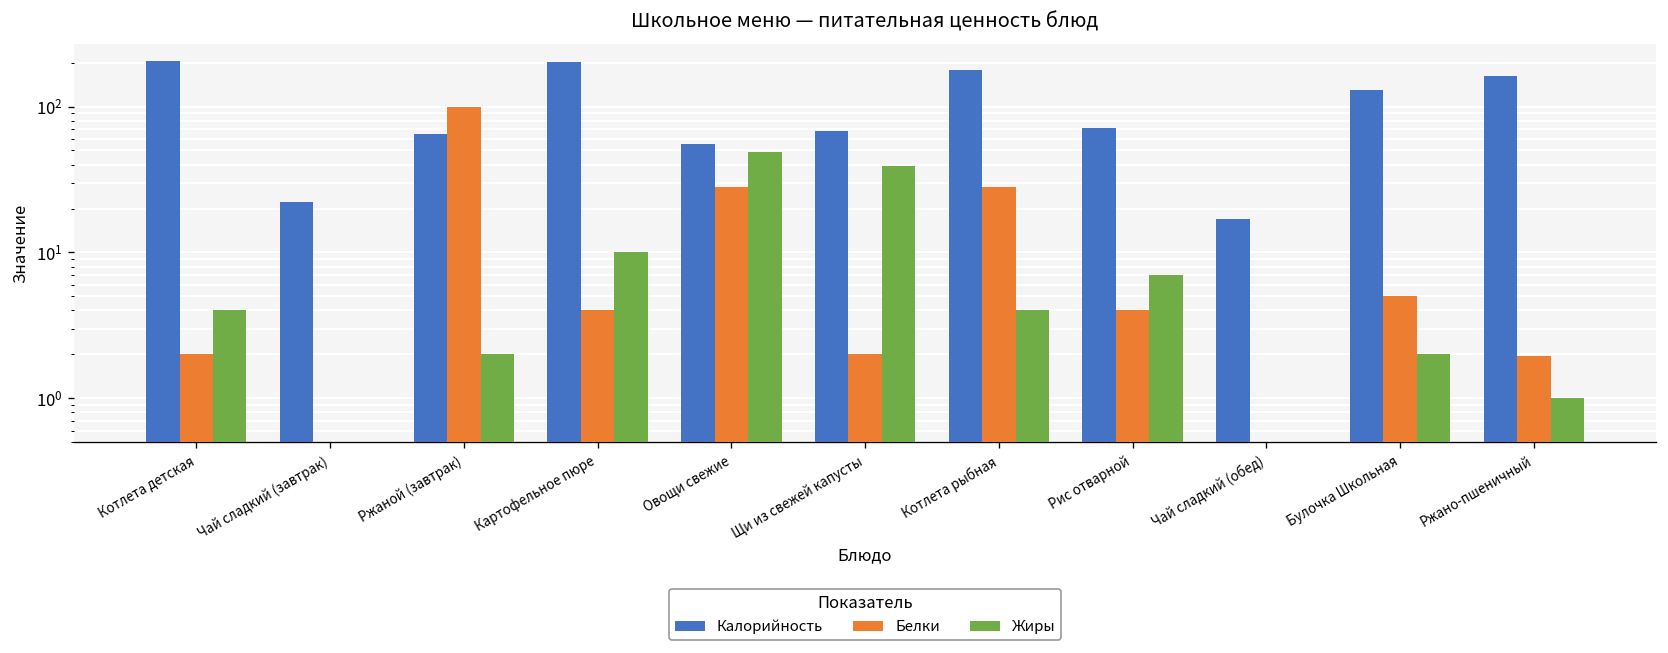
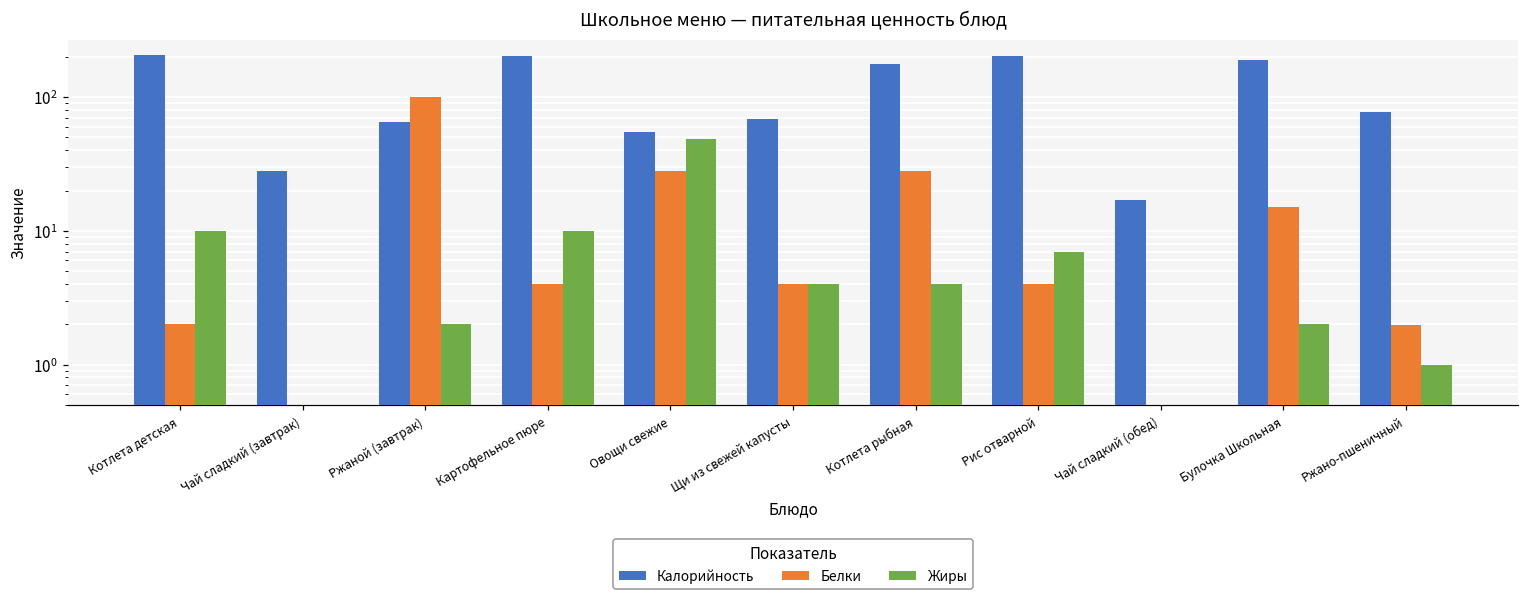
  {
    "Калорийность": {
      "Котлета детская": 210,
-     "Чай сладкий (завтрак)": 22,
+     "Чай сладкий (завтрак)": 28,
      "Ржаной (завтрак)": 70,
      "Картофельное пюре": 200,
      "Овощи свежие": 60,
      "Щи из свежей капусты": 70,
      "Котлета рыбная": 180,
-     "Рис отварной": 70,
+     "Рис отварной": 200,
      "Чай сладкий (обед)": 17,
-     "Булочка Школьная": 130,
-     "Ржано-пшеничный": 160
+     "Булочка Школьная": 190,
+     "Ржано-пшеничный": 80
    },
    "Белки": {
      "Котлета детская": 2,
      "Ржаной (завтрак)": 100,
      "Картофельное пюре": 4,
      "Овощи свежие": 28,
-     "Щи из свежей капусты": 2,
+     "Щи из свежей капусты": 4,
      "Котлета рыбная": 28,
      "Рис отварной": 4,
-     "Булочка Школьная": 5,
+     "Булочка Школьная": 15,
      "Ржано-пшеничный": 2
    },
    "Жиры": {
-     "Котлета детская": 4,
+     "Котлета детская": 10,
      "Ржаной (завтрак)": 2,
      "Картофельное пюре": 10,
      "Овощи свежие": 49,
-     "Щи из свежей капусты": 39,
+     "Щи из свежей капусты": 4,
      "Котлета рыбная": 4,
      "Рис отварной": 7,
      "Булочка Школьная": 2,
      "Ржано-пшеничный": 1
    }
  }
